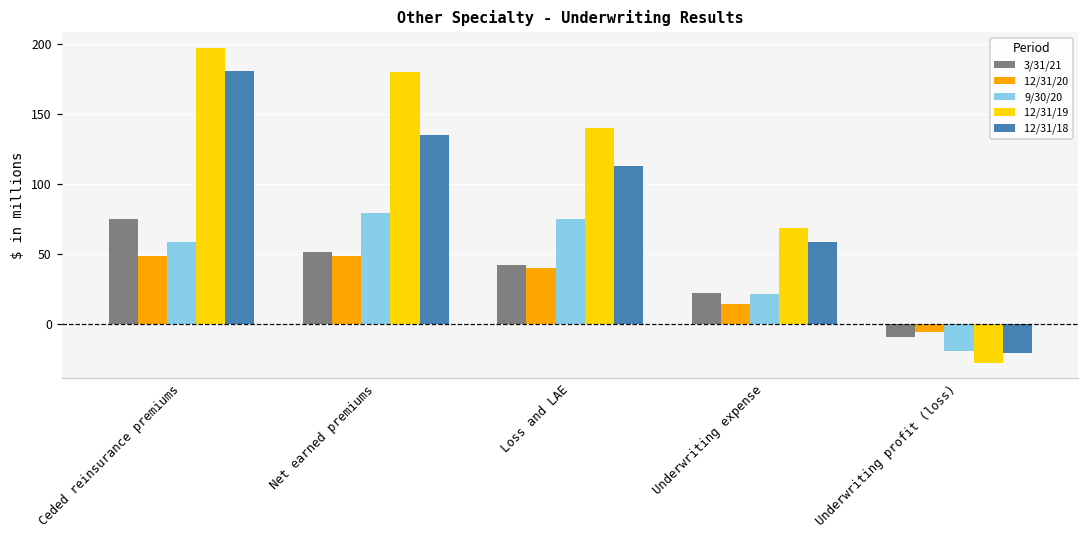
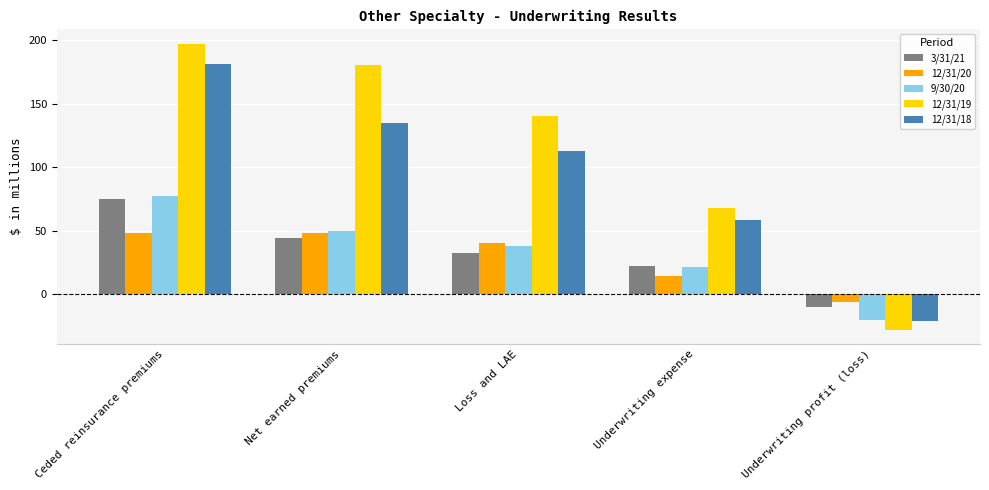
  {
    "3/31/21": {
      "Ceded reinsurance premiums": 75,
-     "Net earned premiums": 51,
-     "Loss and LAE": 42,
+     "Net earned premiums": 44,
+     "Loss and LAE": 32,
      "Underwriting expense": 22,
      "Underwriting profit (loss)": -10
    },
    "9/30/20": {
-     "Ceded reinsurance premiums": 58,
-     "Net earned premiums": 79,
-     "Loss and LAE": 75,
+     "Ceded reinsurance premiums": 77,
+     "Net earned premiums": 50,
+     "Loss and LAE": 38,
      "Underwriting expense": 21,
      "Underwriting profit (loss)": -20
    },
    "12/31/18": {
      "Ceded reinsurance premiums": 181,
      "Net earned premiums": 135,
      "Loss and LAE": 113,
      "Underwriting expense": 58,
      "Underwriting profit (loss)": -21
    }
  }
